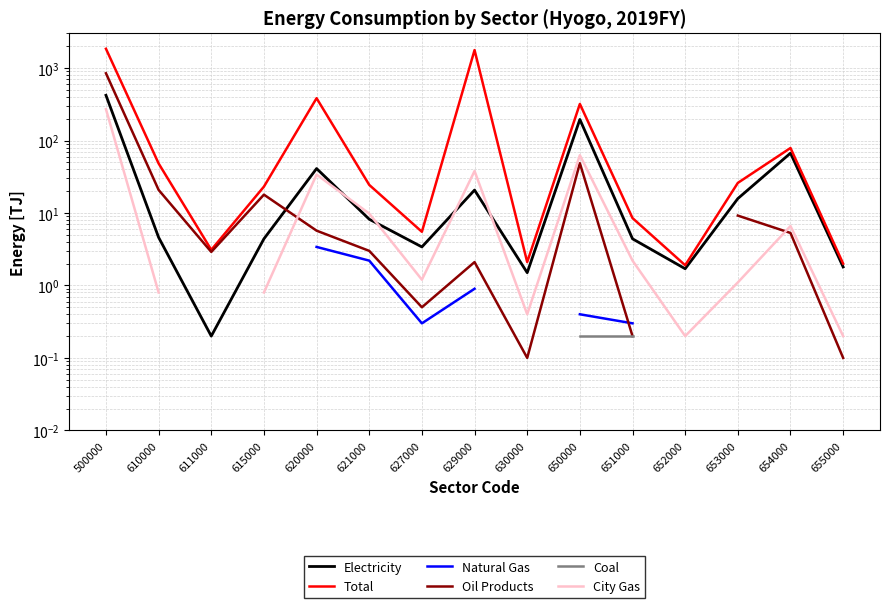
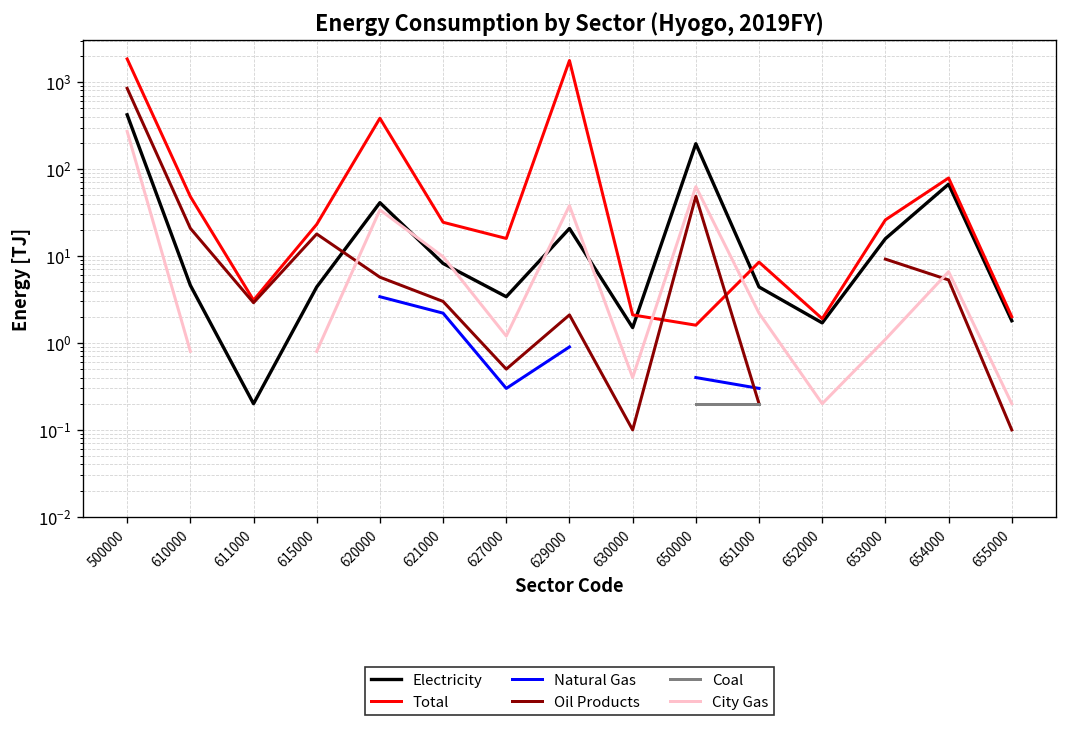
  {
    "Electricity": {
      "500000": 400,
      "610000": 5,
      "611000": 0.2,
      "615000": 4,
      "620000": 40,
      "621000": 8,
      "627000": 3,
      "629000": 21,
      "630000": 1.5,
      "650000": 200,
      "651000": 4,
      "652000": 1.7,
      "653000": 16,
      "654000": 70,
      "655000": 1.8
    },
    "Total": {
      "500000": 1800,
      "610000": 50,
      "615000": 23,
      "620000": 400,
      "621000": 24,
-     "627000": 6,
+     "627000": 16,
      "629000": 1800,
      "630000": 2.1,
-     "650000": 300,
+     "650000": 1.6,
      "651000": 9,
      "652000": 1.9,
      "653000": 26,
      "654000": 80,
      "655000": 2.0
    },
    "Natural Gas": {
      "500000": 4,
      "620000": 3,
      "621000": 2.2,
      "627000": 0.3,
      "629000": 0.9,
      "650000": 0.4,
      "651000": 0.3
    },
    "Oil Products": {
      "500000": 800,
      "610000": 21,
      "615000": 18,
      "620000": 6,
      "621000": 3.0,
      "627000": 0.5,
      "629000": 2.1,
      "630000": 0.1,
      "650000": 50,
      "653000": 9,
      "654000": 5,
      "655000": 0.1
    },
    "Coal": {
      "500000": 130,
      "620000": 130,
      "629000": 130,
      "650000": 0.2
    },
    "City Gas": {
      "500000": 270,
      "610000": 0.8,
      "615000": 0.8,
      "620000": 30,
      "621000": 10,
      "627000": 1.2,
      "629000": 40,
      "630000": 0.4,
      "650000": 60,
      "651000": 2.2,
      "652000": 0.2,
      "653000": 1.1,
      "654000": 7,
      "655000": 0.2
    }
  }
